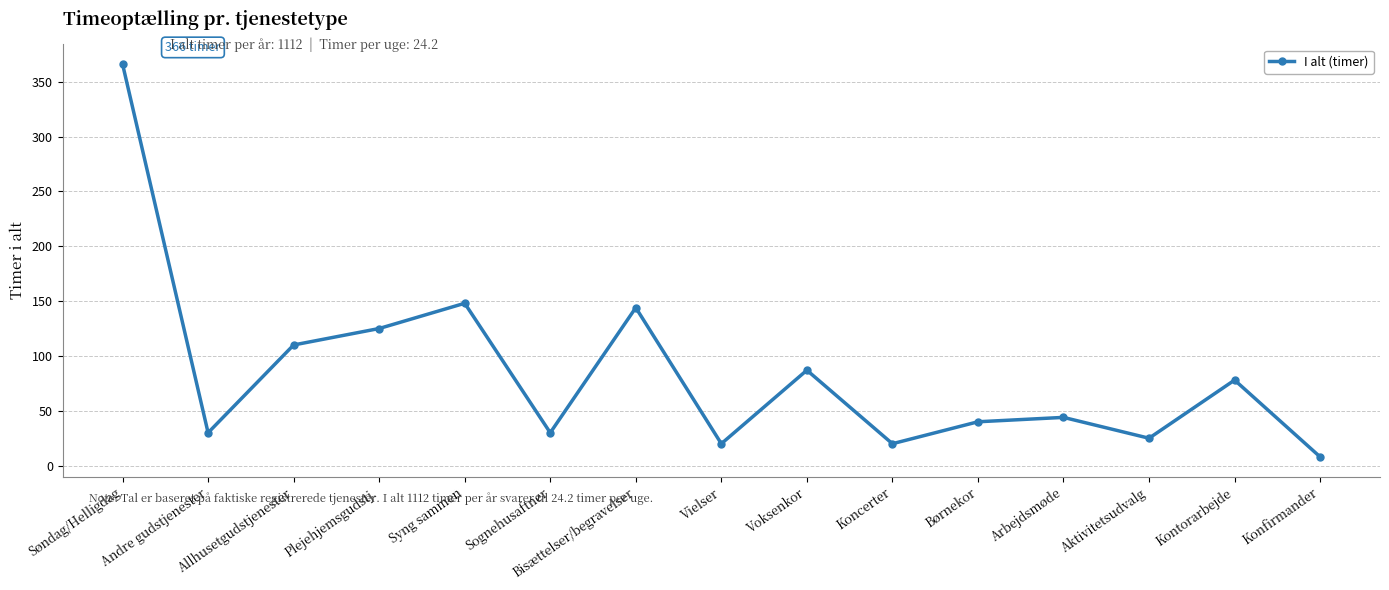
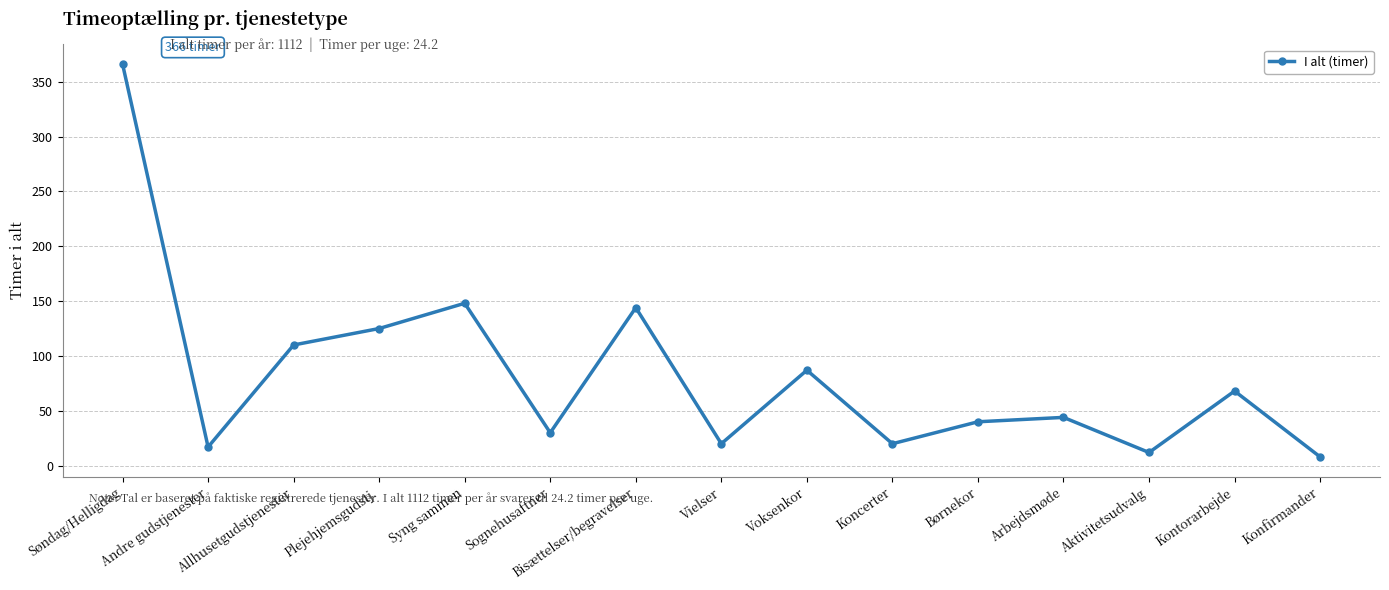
  {
    "Søndag/Helligdag": 366,
-   "Andre gudstjenester": 30,
+   "Andre gudstjenester": 17,
    "Allhusetgudstjenester": 110,
    "Plejehjemsgudstj.": 125,
    "Syng sammen": 148,
    "Sognehusaftner": 30,
    "Bisættelser/begravelser": 144,
    "Vielser": 20,
    "Voksenkor": 87,
    "Koncerter": 20,
    "Børnekor": 40,
    "Arbejdsmøde": 44,
-   "Aktivitetsudvalg": 25,
-   "Kontorarbejde": 78,
+   "Aktivitetsudvalg": 12,
+   "Kontorarbejde": 68,
    "Konfirmander": 8
  }
